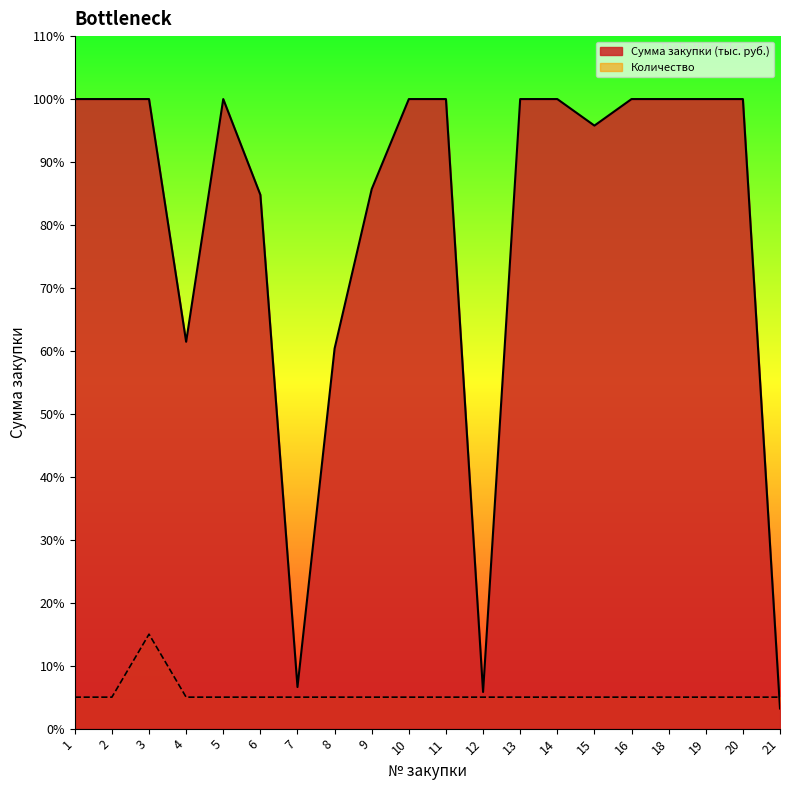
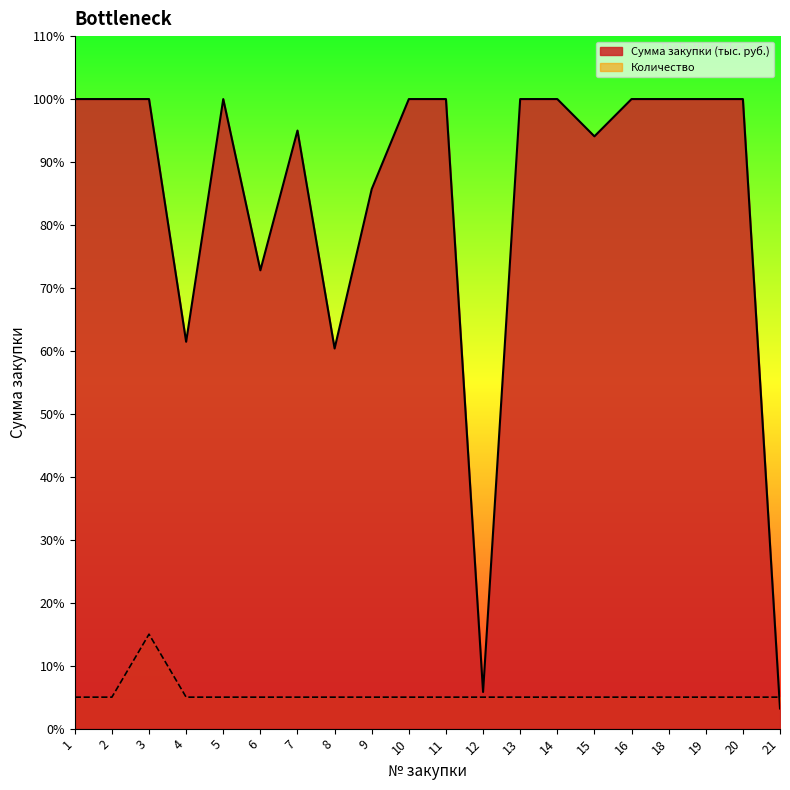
  {
    "Сумма закупки (тыс. руб.)": {
      "1": "100%",
      "2": "100%",
      "3": "100%",
      "4": "61%",
      "5": "100%",
-     "6": "85%",
-     "7": "7%",
+     "6": "73%",
+     "7": "95%",
      "8": "60%",
      "9": "86%",
      "10": "100%",
      "11": "100%",
      "12": "6%",
      "13": "100%",
      "14": "100%",
-     "15": "96%",
+     "15": "94%",
      "16": "100%",
      "18": "100%",
      "19": "100%",
      "20": "100%",
      "21": "3%"
    },
    "Количество": {
      "1": "5%",
      "2": "5%",
      "3": "15%",
      "4": "5%",
      "5": "5%",
      "6": "5%",
      "7": "5%",
      "8": "5%",
      "9": "5%",
      "10": "5%",
      "11": "5%",
      "12": "5%",
      "13": "5%",
      "14": "5%",
      "15": "5%",
      "16": "5%",
      "18": "5%",
      "19": "5%",
      "20": "5%",
      "21": "5%"
    }
  }
